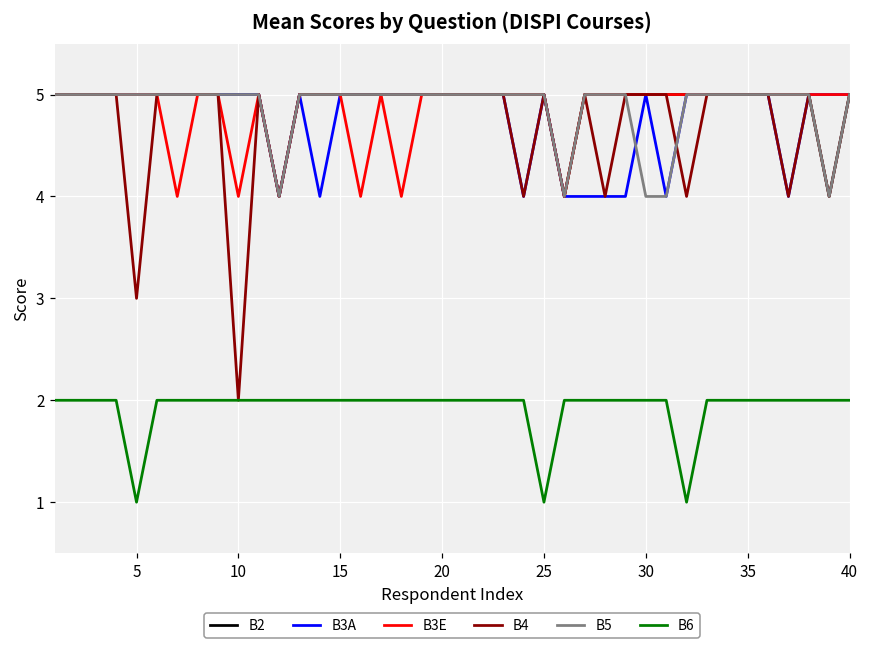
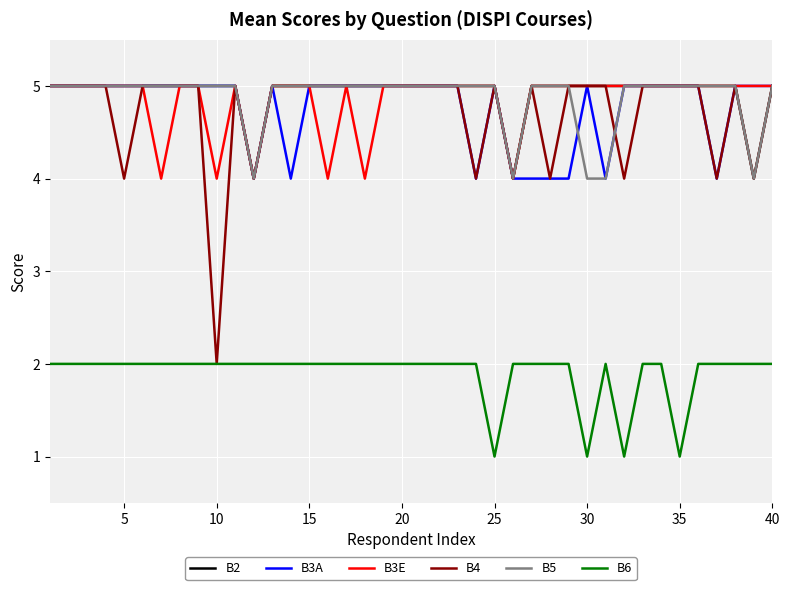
  {
    "B3E": {
      "10": 4
    },
    "B4": {
-     "5": 3
+     "5": 4
    },
    "B5": {
      "30": 4
    },
    "B6": {
-     "5": 1,
+     "5": 2,
      "15": 2,
      "20": 2,
      "25": 1,
-     "30": 2,
-     "35": 2,
+     "30": 1,
+     "35": 1,
      "40": 2
    }
  }
